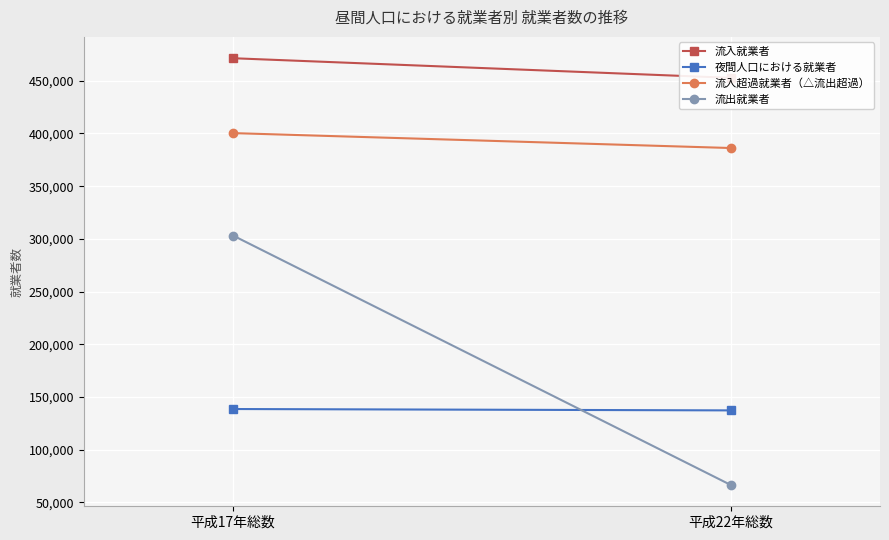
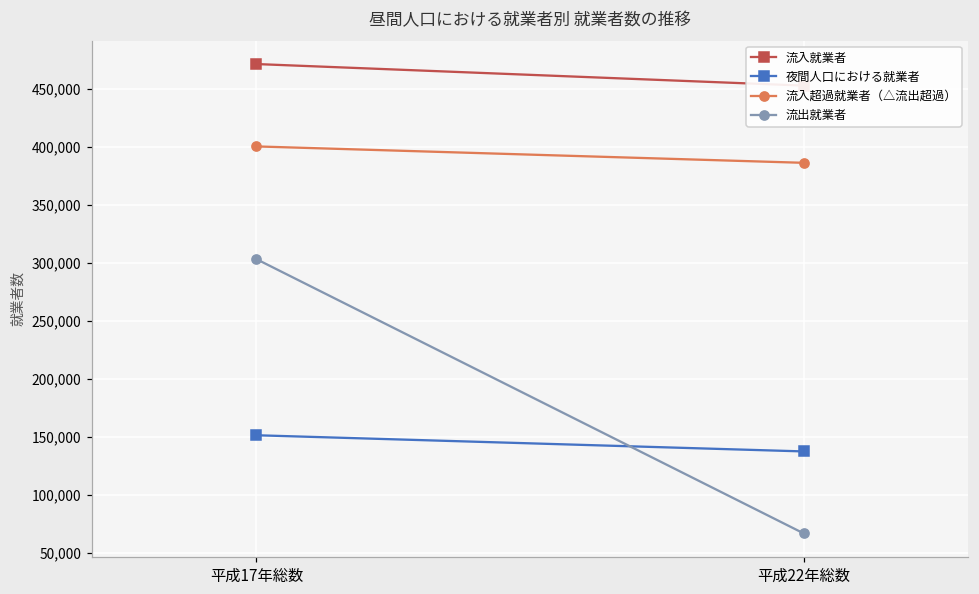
  {
    "夜間人口における就業者": {
-     "平成17年総数": "139,000",
+     "平成17年総数": "151,000",
      "平成22年総数": "137,000"
    },
    "流出就業者": {
      "平成17年総数": "303,000",
      "平成22年総数": "67,000"
    }
  }
